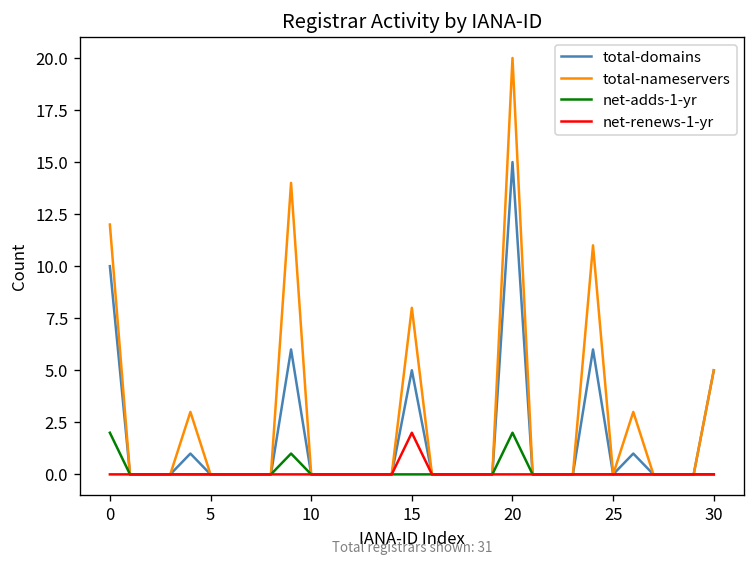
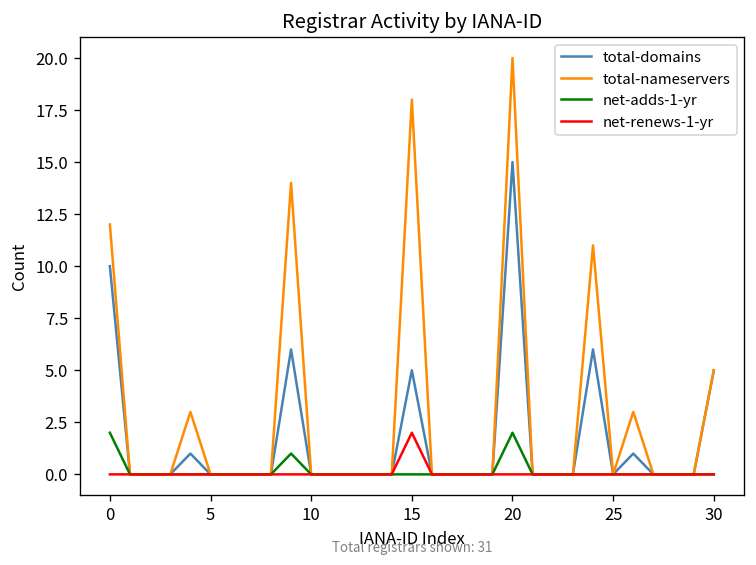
  {
    "total-domains": {
      "0": 10,
      "15": 5,
      "20": 15
    },
    "total-nameservers": {
      "0": 12,
-     "15": 8,
+     "15": 18,
      "20": 20
    },
    "net-adds-1-yr": {
      "0": 2,
      "15": 0,
      "20": 2
    },
    "net-renews-1-yr": {
      "0": 0,
      "15": 2,
      "20": 0
    }
  }
